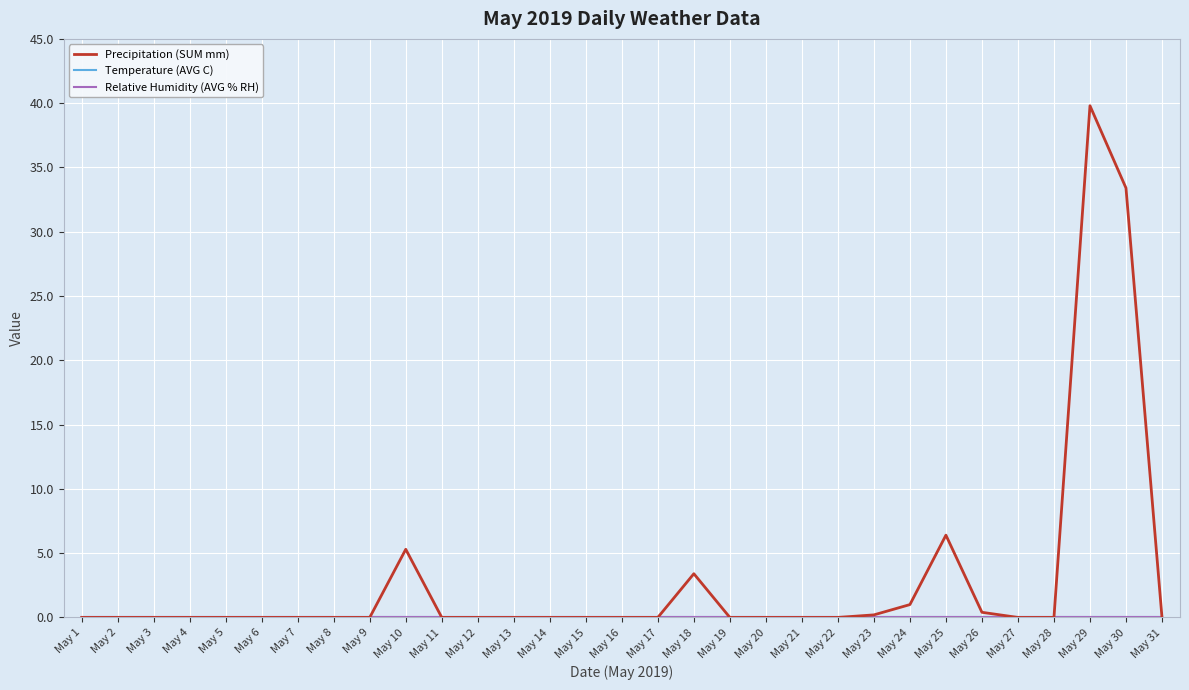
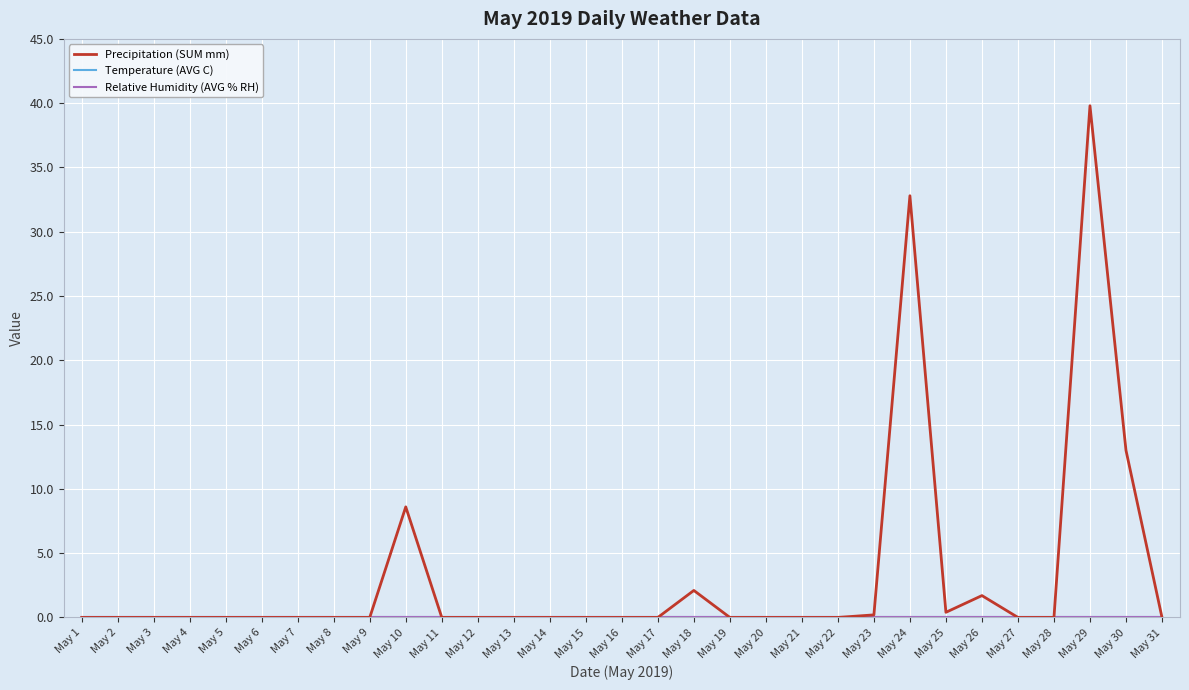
  {
    "Precipitation (SUM mm)": {
-     "May 10": 5.3,
-     "May 18": 3.4,
-     "May 24": 1.0,
-     "May 25": 6.4,
-     "May 26": 0.4,
+     "May 10": 8.6,
+     "May 18": 2.1,
+     "May 24": 32.8,
+     "May 25": 0.4,
+     "May 26": 1.7,
      "May 29": 39.8,
-     "May 30": 33.4
+     "May 30": 13.0
    },
    "Relative Humidity (AVG % RH)": {
      "May 10": 0.0,
      "May 18": 0.0,
      "May 24": 0.0,
      "May 25": 0.0,
      "May 26": 0.0,
      "May 29": 0.0,
      "May 30": 0.0
    }
  }
